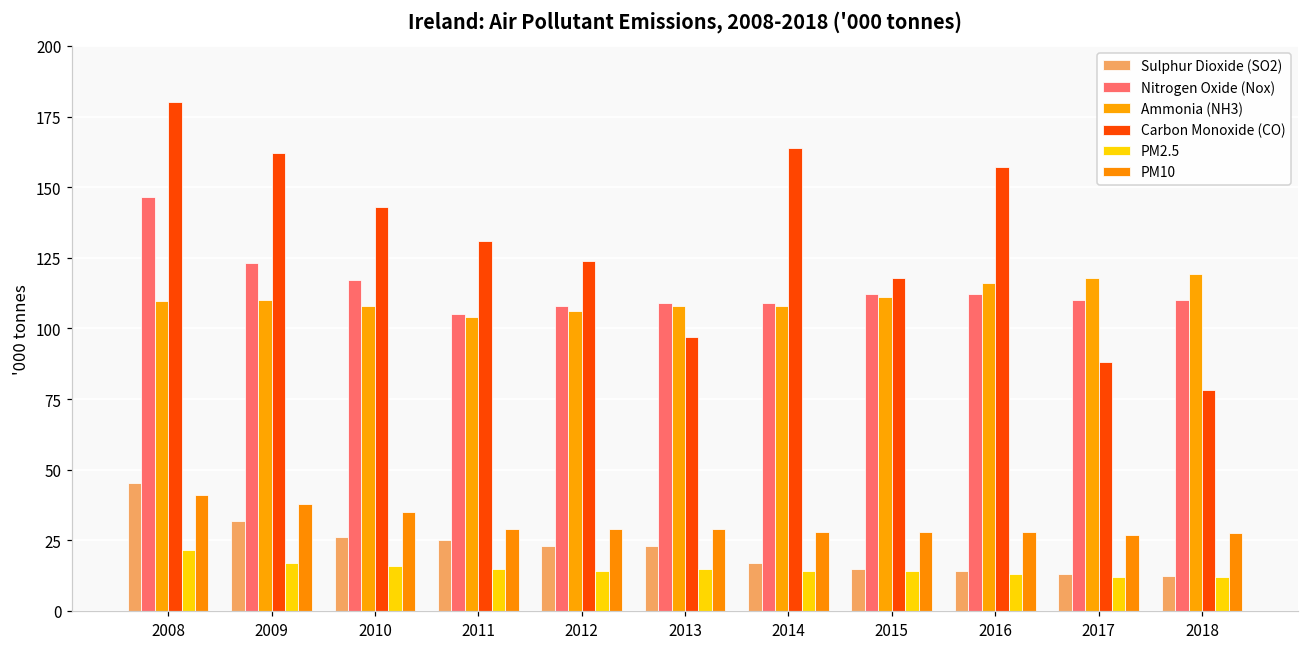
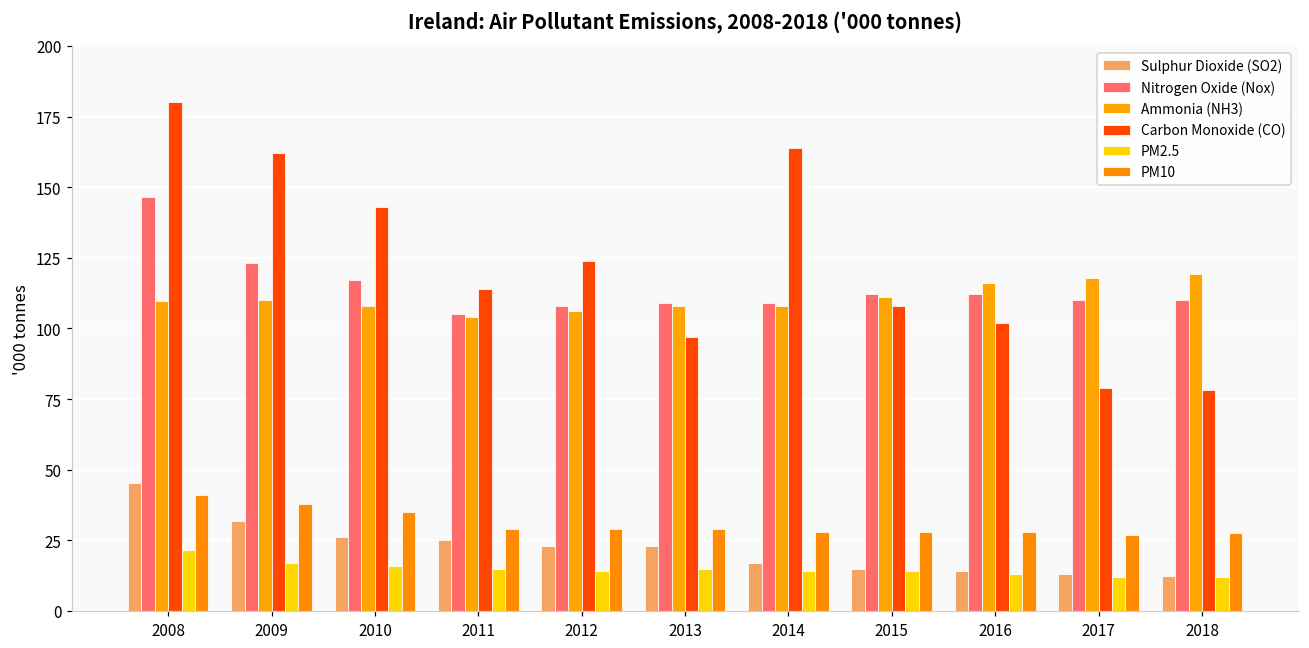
  {
    "Carbon Monoxide (CO)": {
      "2008": 180,
      "2009": 162,
      "2010": 143,
-     "2011": 131,
+     "2011": 114,
      "2012": 124,
      "2013": 97,
      "2014": 164,
-     "2015": 118,
-     "2016": 157,
-     "2017": 88,
+     "2015": 108,
+     "2016": 102,
+     "2017": 79,
      "2018": 78
    }
  }
